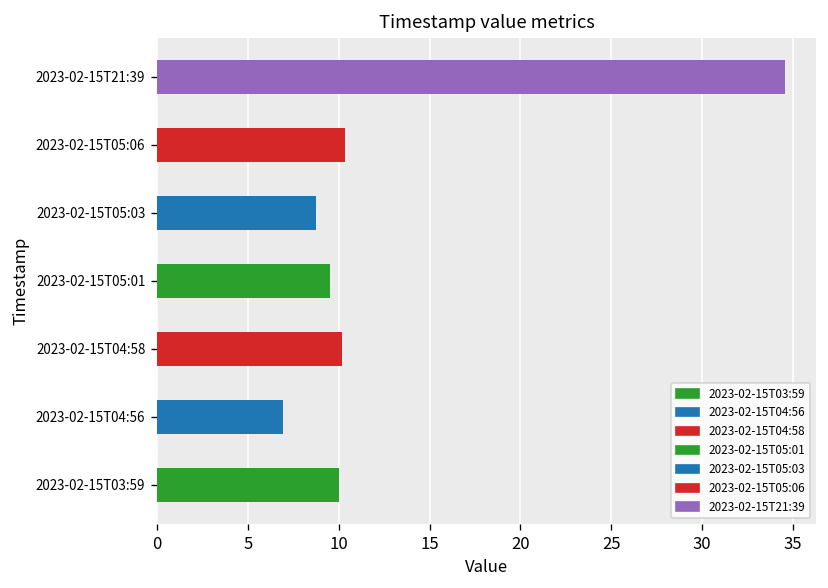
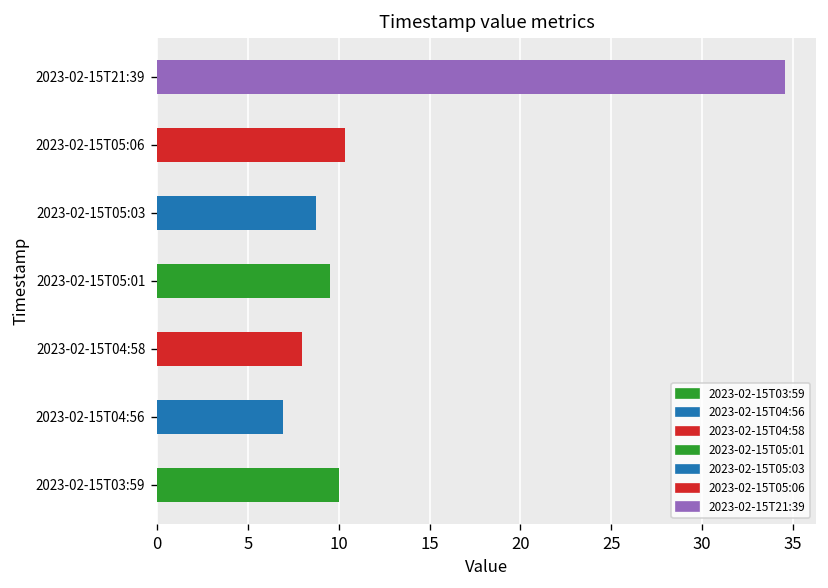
  {
    "2023-02-15T21:39": 34.6,
    "2023-02-15T05:06": 10.3,
    "2023-02-15T05:03": 8.8,
    "2023-02-15T05:01": 9.5,
-   "2023-02-15T04:58": 10.2,
+   "2023-02-15T04:58": 8.0,
    "2023-02-15T04:56": 6.9,
    "2023-02-15T03:59": 10.0
  }
